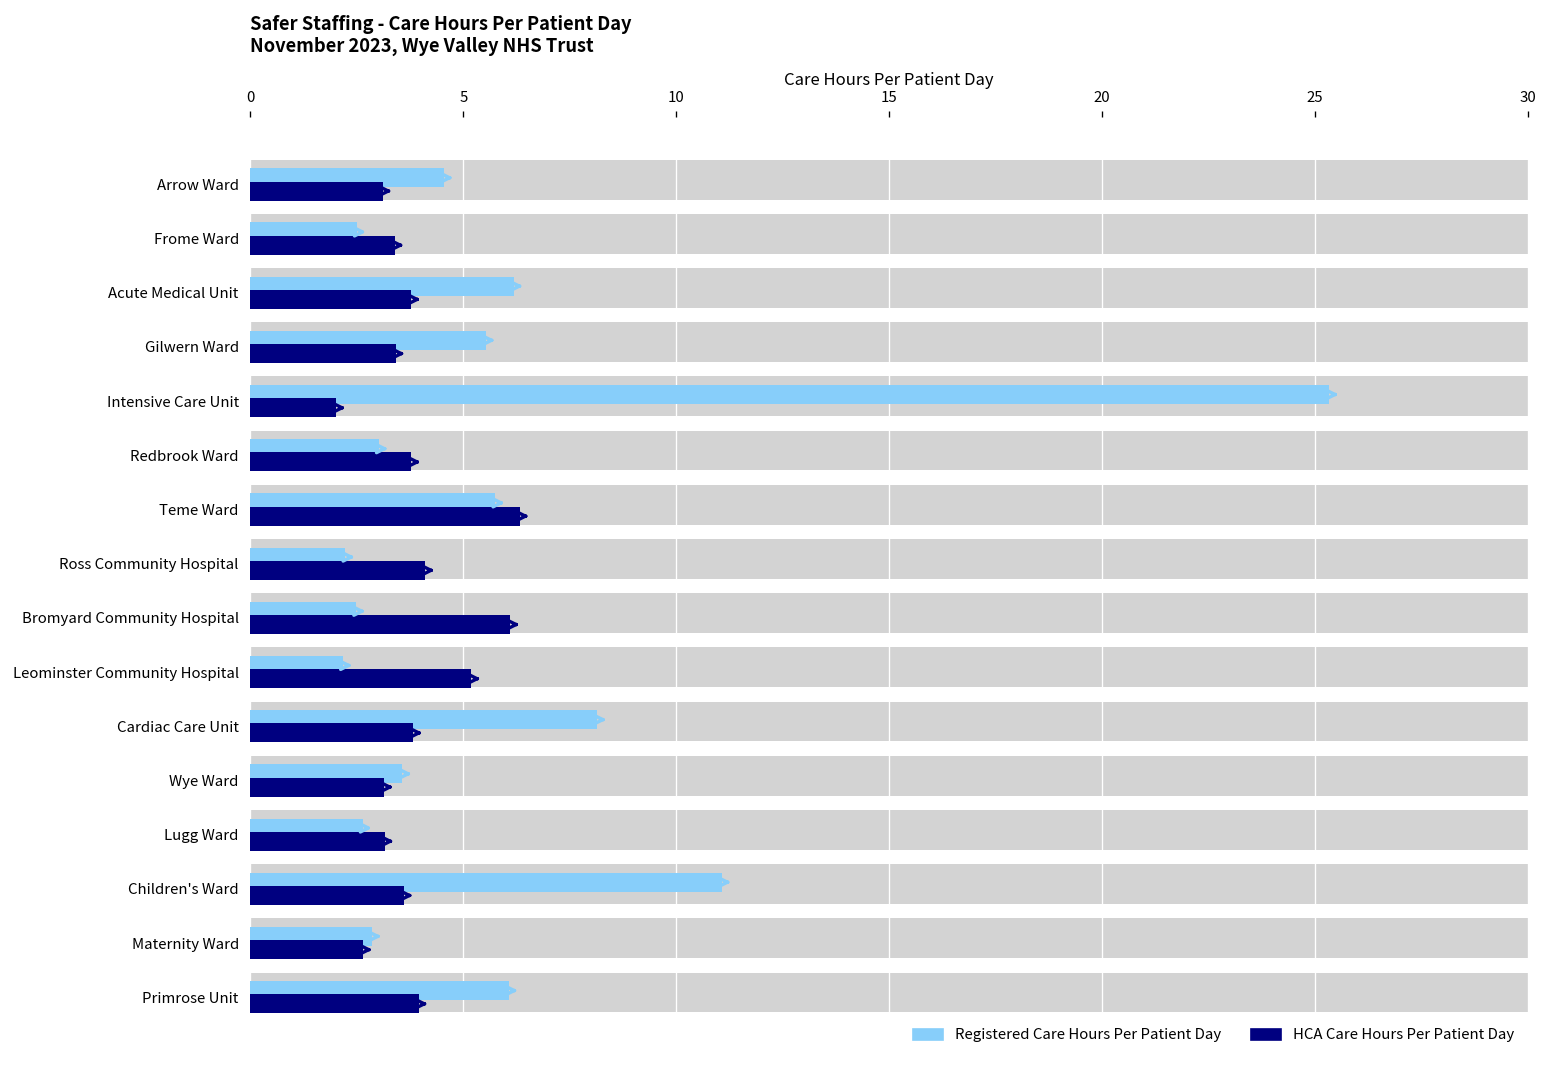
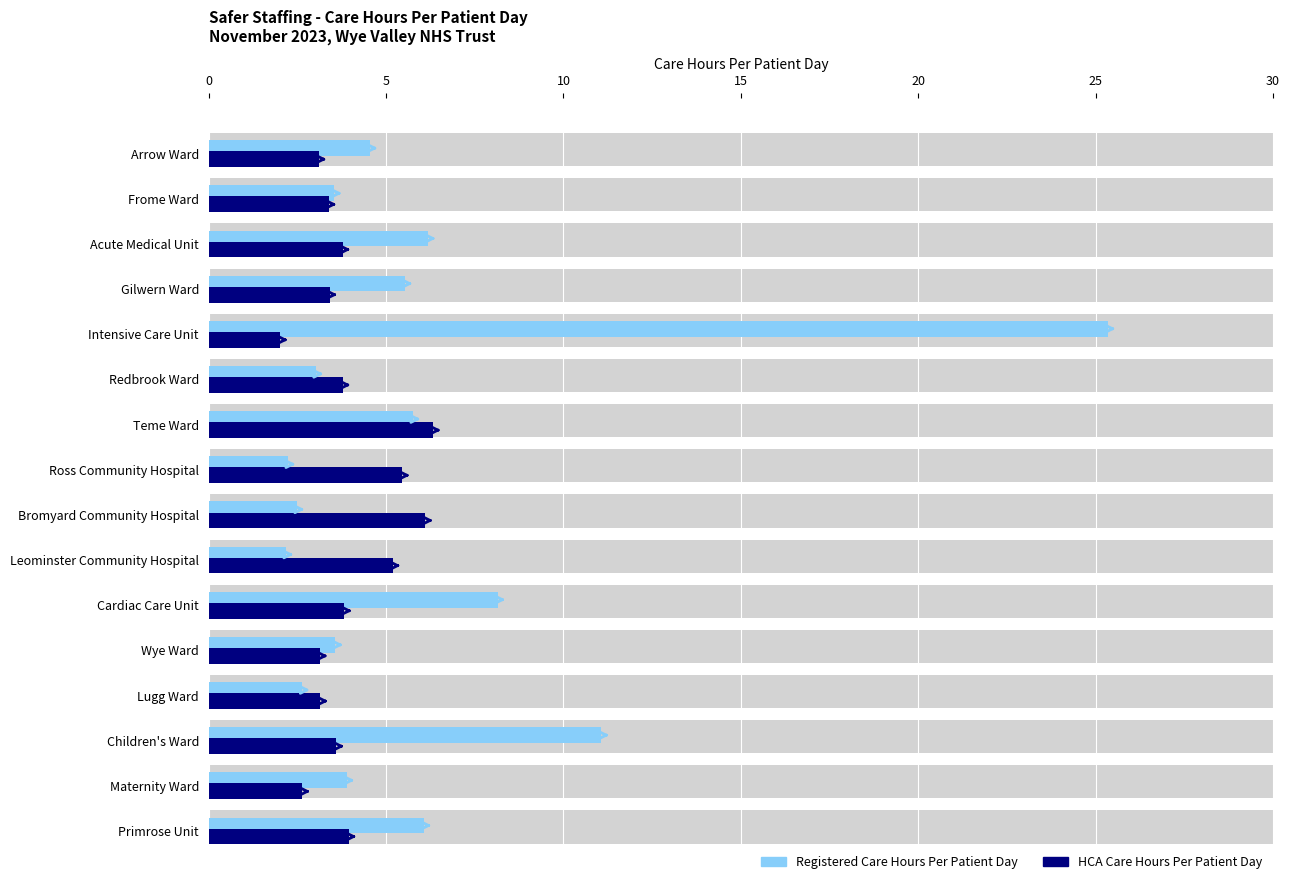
  {
    "Registered Care Hours Per Patient Day": {
-     "Frome Ward": 2.5,
-     "Maternity Ward": 2.9
+     "Frome Ward": 3.5,
+     "Maternity Ward": 3.9
    },
    "HCA Care Hours Per Patient Day": {
-     "Ross Community Hospital": 4.1
+     "Ross Community Hospital": 5.5
    }
  }
